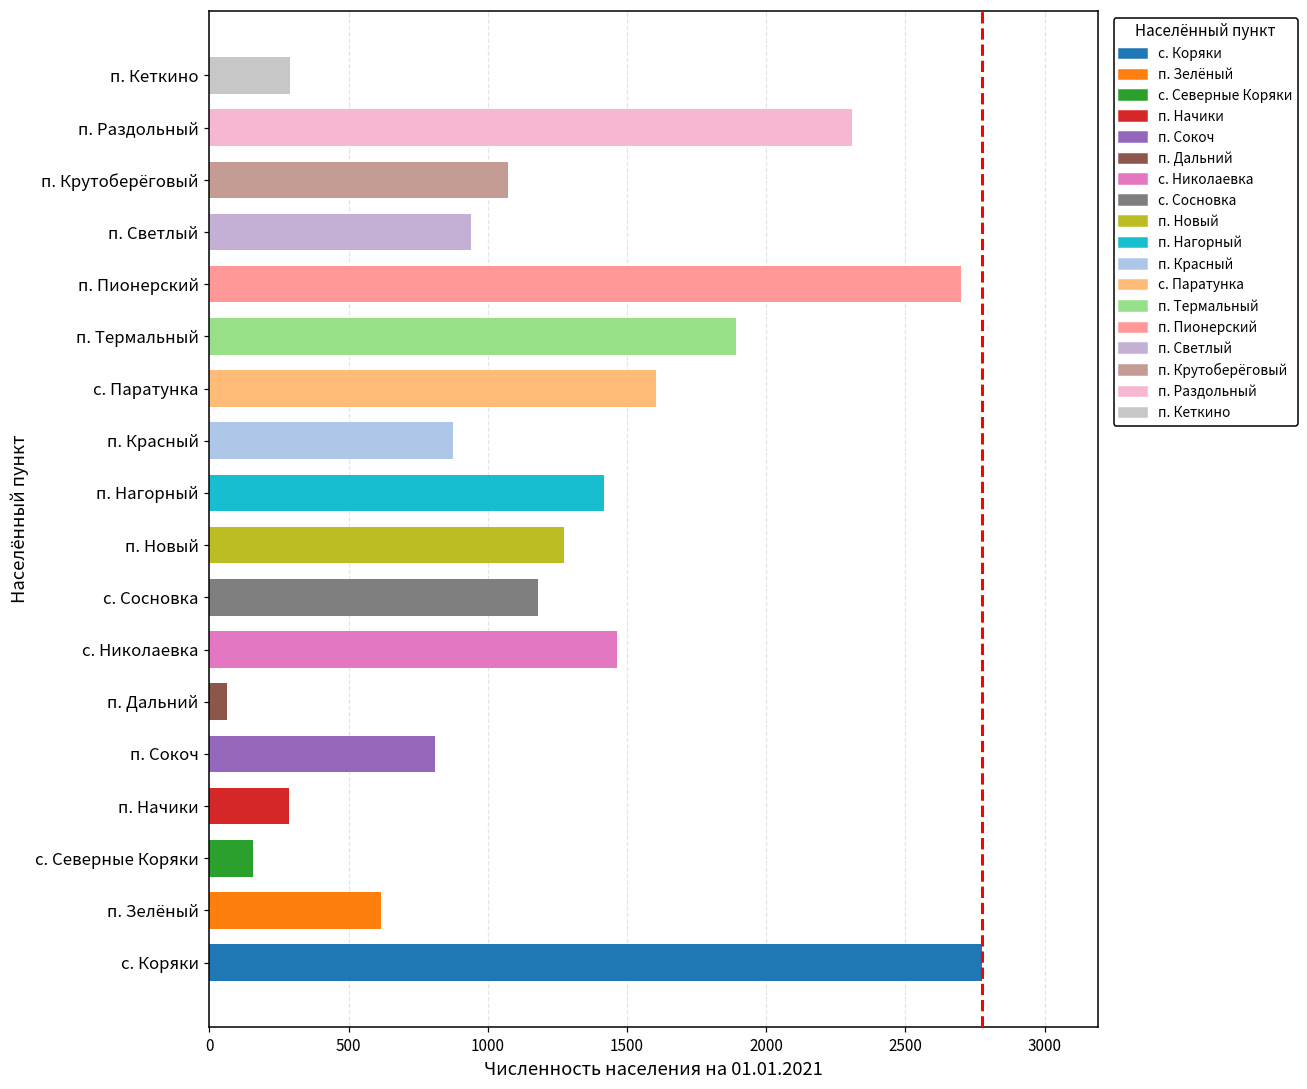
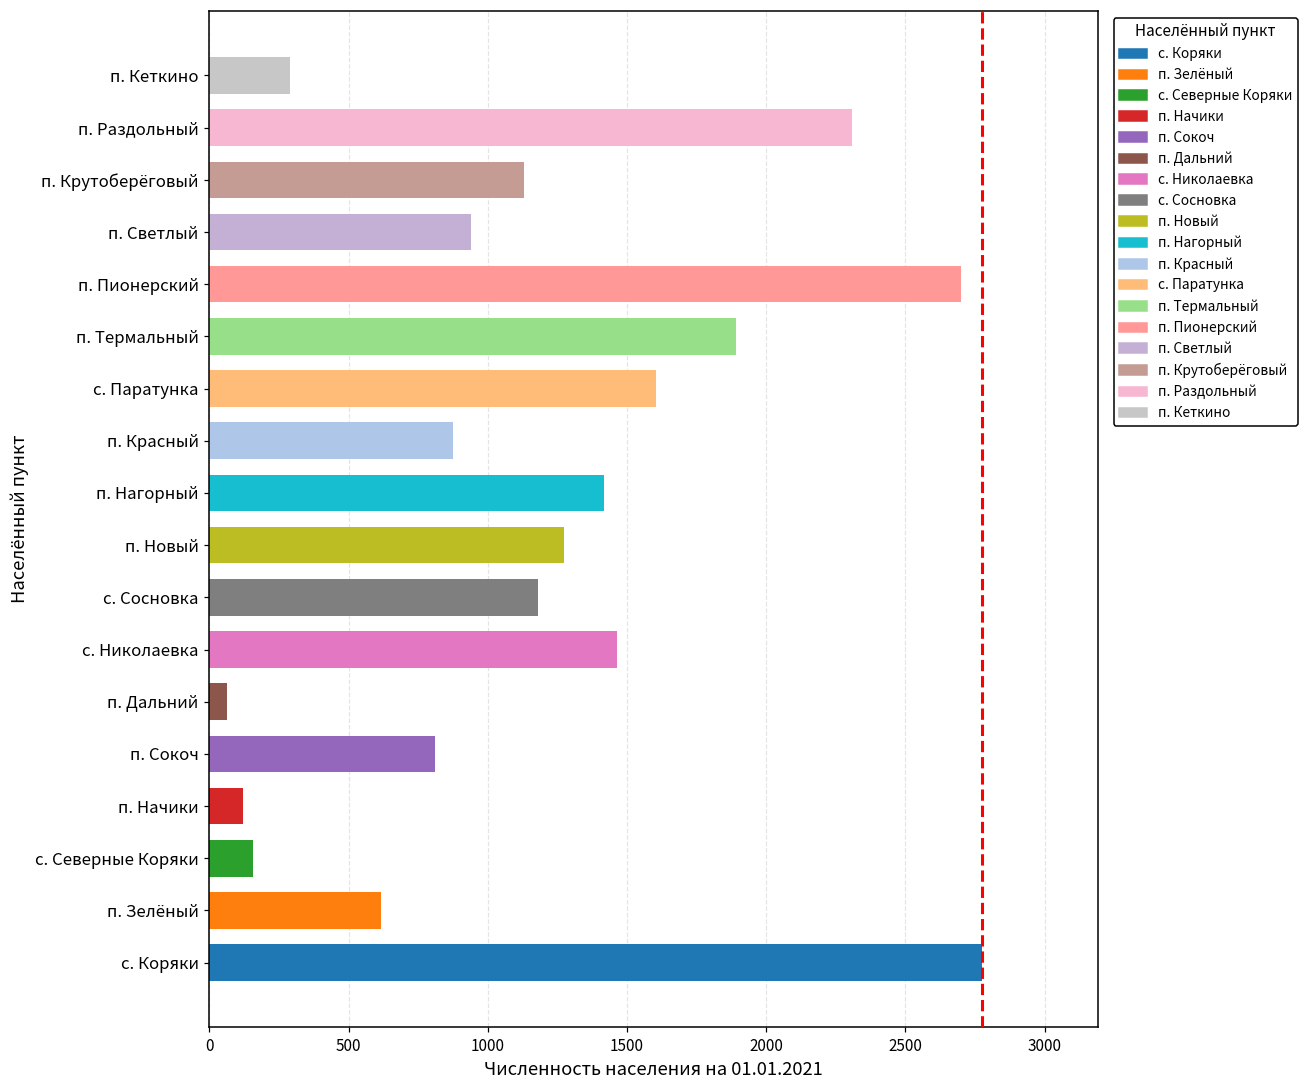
  {
    "п. Кеткино": 290,
    "п. Раздольный": 2310,
-   "п. Крутоберёговый": 1070,
+   "п. Крутоберёговый": 1130,
    "п. Светлый": 940,
    "п. Пионерский": 2700,
    "п. Термальный": 1890,
    "с. Паратунка": 1600,
    "п. Красный": 880,
    "п. Нагорный": 1420,
    "п. Новый": 1270,
    "с. Сосновка": 1180,
    "с. Николаевка": 1460,
    "п. Дальний": 60,
    "п. Сокоч": 810,
-   "п. Начики": 280,
+   "п. Начики": 120,
    "с. Северные Коряки": 160,
    "п. Зелёный": 620,
    "с. Коряки": 2780
  }
